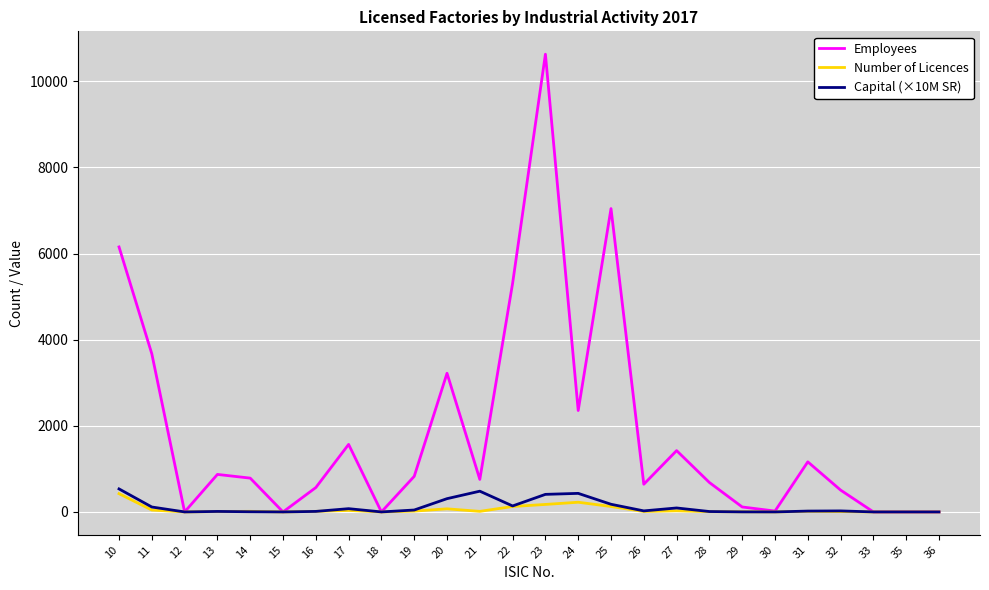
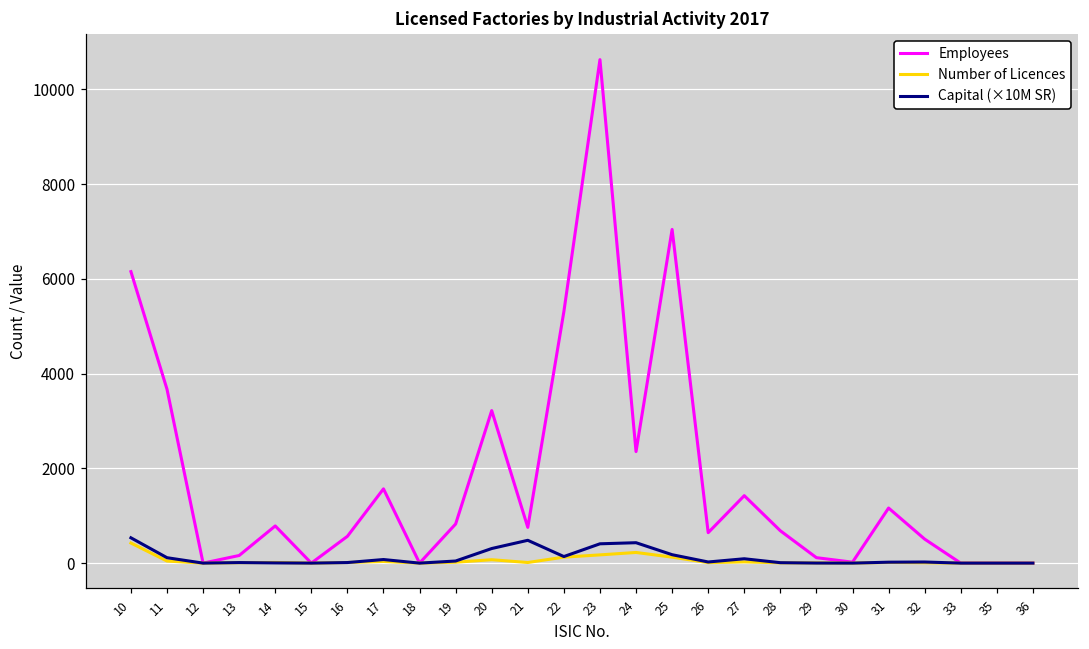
  {
    "Employees": {
      "10": 6200,
      "11": 3700,
-     "13": 900,
+     "13": 200,
      "14": 800,
      "16": 600,
      "17": 1600,
      "19": 800,
      "20": 3200,
      "21": 800,
      "22": 5300,
      "23": 10600,
      "24": 2400,
      "25": 7000,
      "26": 600,
      "27": 1400,
      "28": 700,
      "29": 100,
      "31": 1200,
      "32": 500
    },
    "Number of Licences": {
      "10": 400,
      "11": 0,
      "20": 100,
      "21": 0,
      "23": 200,
      "24": 200,
      "27": 0
    },
    "Capital (×10M SR)": {
      "10": 500,
      "11": 100,
      "20": 300,
      "21": 500,
      "23": 400,
      "24": 400,
      "27": 100
    }
  }
